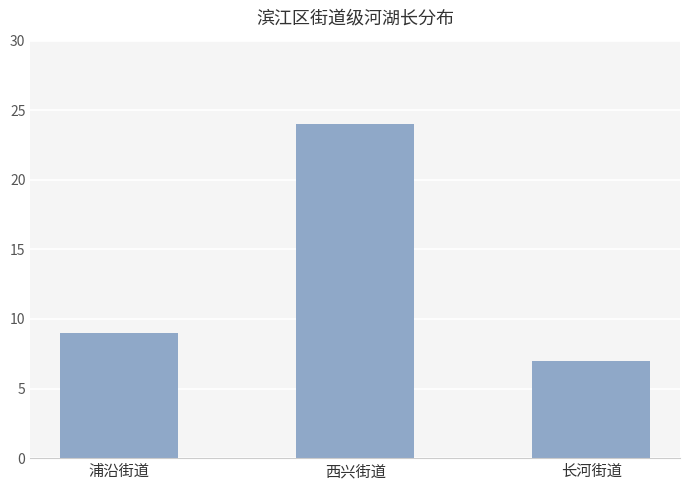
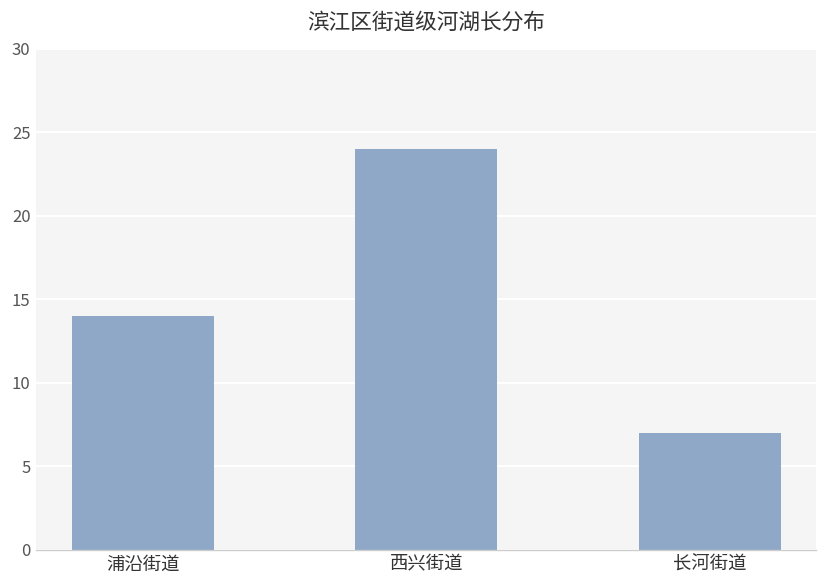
  {
-   "浦沿街道": 9,
+   "浦沿街道": 14,
    "西兴街道": 24,
    "长河街道": 7
  }
